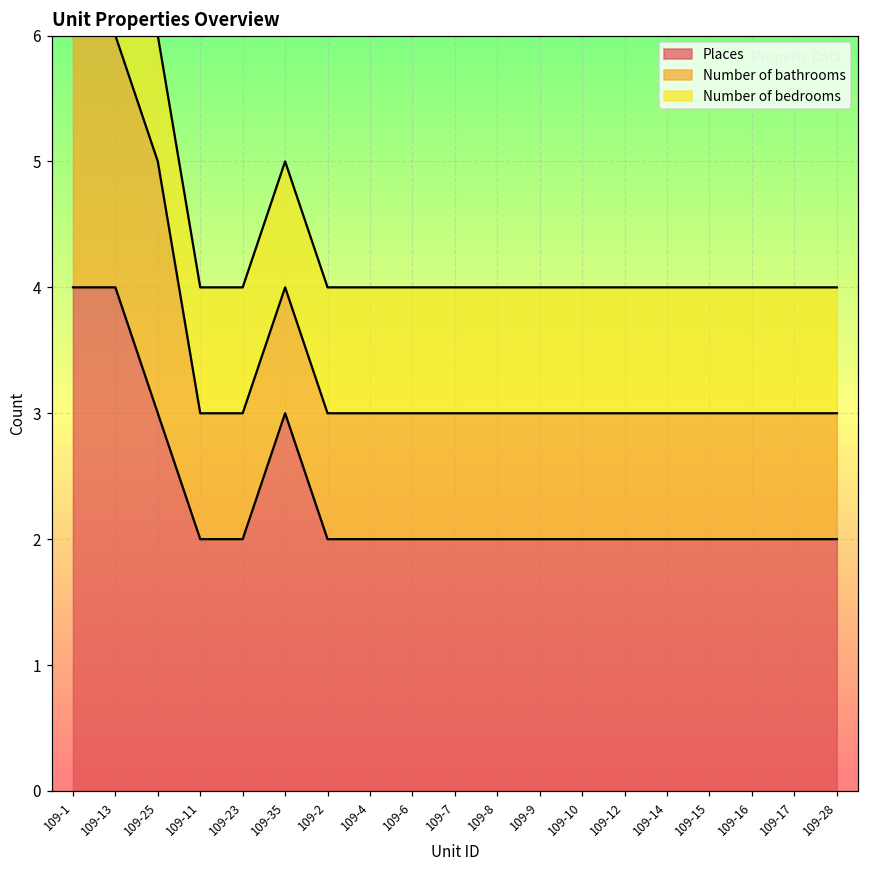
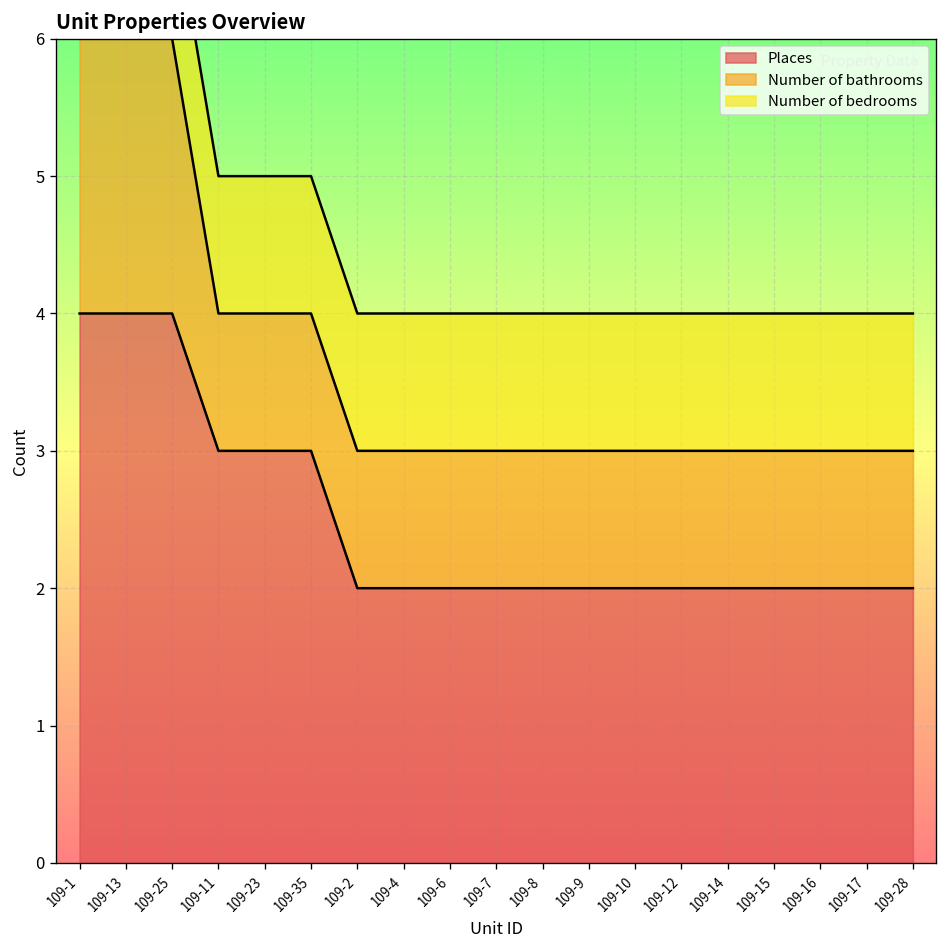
  {
    "Places": {
      "109-1": 4,
      "109-13": 4,
-     "109-25": 3,
-     "109-11": 2,
-     "109-23": 2,
+     "109-25": 4,
+     "109-11": 3,
+     "109-23": 3,
      "109-35": 3,
      "109-2": 2,
      "109-4": 2,
      "109-6": 2,
      "109-7": 2,
      "109-8": 2,
      "109-9": 2,
      "109-10": 2,
      "109-12": 2,
      "109-14": 2,
      "109-15": 2,
      "109-16": 2,
      "109-17": 2,
      "109-28": 2
    },
    "Number of bathrooms": {
      "109-1": 6,
      "109-13": 6,
      "109-35": 4,
      "109-2": 3,
      "109-4": 3,
      "109-6": 3,
      "109-7": 3,
      "109-8": 3,
      "109-9": 3,
      "109-10": 3,
      "109-12": 3,
      "109-14": 3,
      "109-15": 3,
      "109-16": 3,
      "109-17": 3,
      "109-28": 3
    },
    "Number of bedrooms": {
      "109-11": 1,
      "109-23": 1,
      "109-35": 1,
      "109-2": 1,
      "109-4": 1,
      "109-6": 1,
      "109-7": 1,
      "109-8": 1,
      "109-9": 1,
      "109-10": 1,
      "109-12": 1,
      "109-14": 1,
      "109-15": 1,
      "109-16": 1,
      "109-17": 1,
      "109-28": 1
    }
  }
